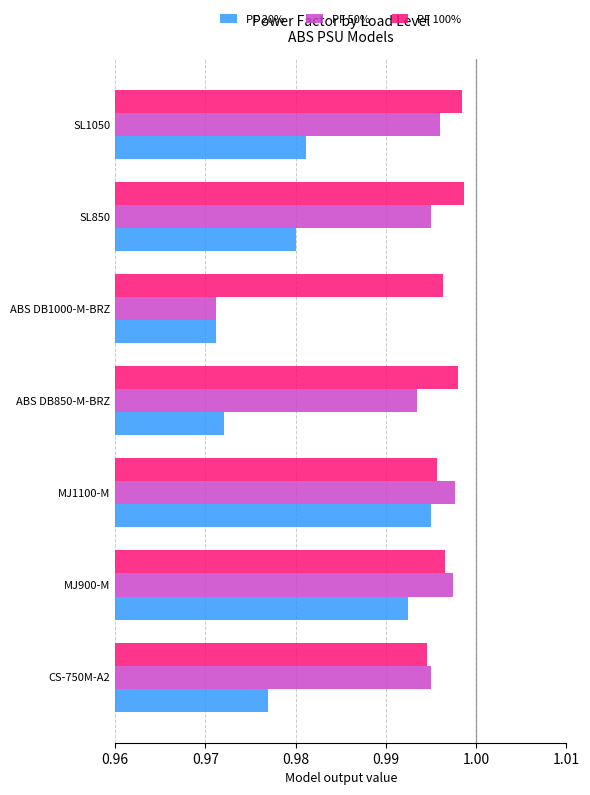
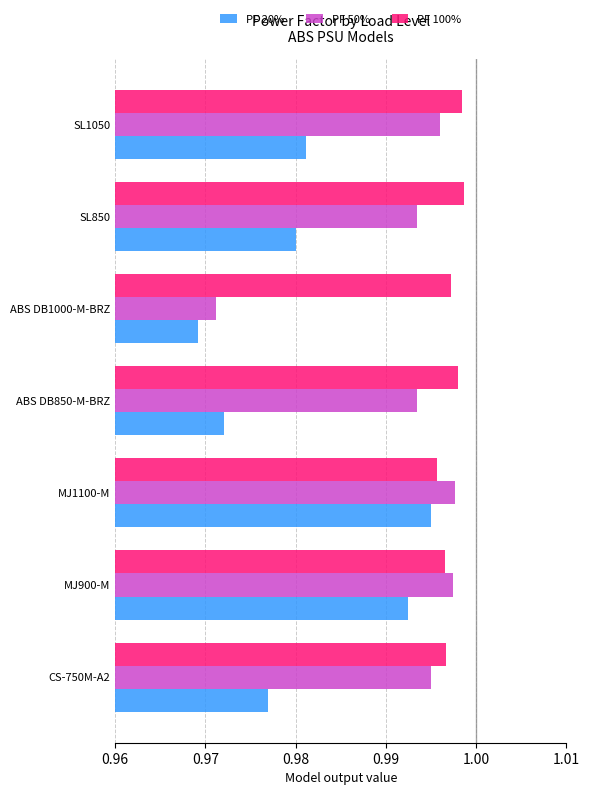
  {
    "PF 20%": {
      "SL1050": 0.981,
      "SL850": 0.980,
-     "ABS DB1000-M-BRZ": 0.971,
+     "ABS DB1000-M-BRZ": 0.969,
      "ABS DB850-M-BRZ": 0.972,
      "MJ1100-M": 0.995,
      "MJ900-M": 0.992,
      "CS-750M-A2": 0.977
    },
    "PF 50%": {
      "SL1050": 0.996,
-     "SL850": 0.995,
+     "SL850": 0.993,
      "ABS DB1000-M-BRZ": 0.971,
      "ABS DB850-M-BRZ": 0.994,
      "MJ1100-M": 0.998,
      "MJ900-M": 0.997,
      "CS-750M-A2": 0.995
    },
    "PF 100%": {
      "SL1050": 0.998,
      "SL850": 0.999,
-     "ABS DB1000-M-BRZ": 0.996,
+     "ABS DB1000-M-BRZ": 0.997,
      "ABS DB850-M-BRZ": 0.998,
      "MJ1100-M": 0.996,
      "MJ900-M": 0.997,
-     "CS-750M-A2": 0.995
+     "CS-750M-A2": 0.997
    }
  }
